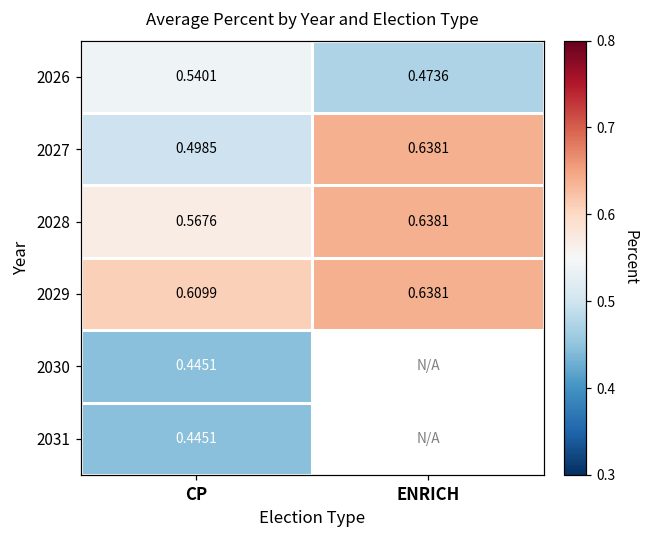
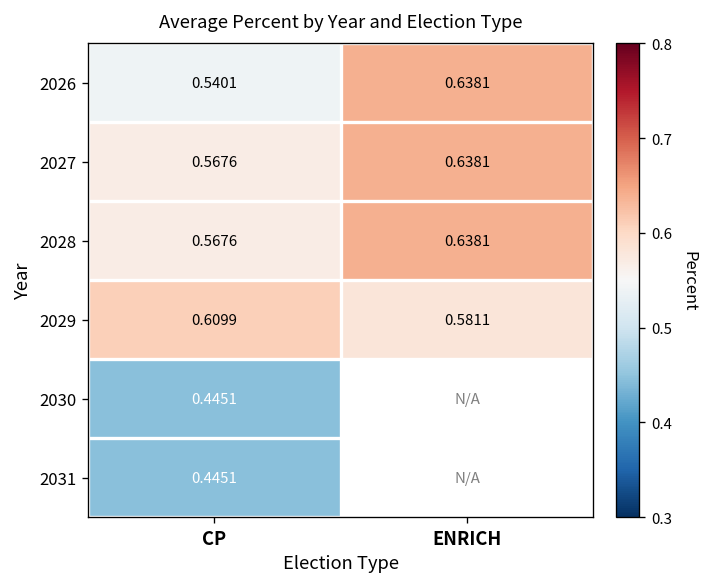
  {
    "2026": {
      "CP": 0.5401,
-     "ENRICH": 0.4736
+     "ENRICH": 0.6381
    },
    "2027": {
-     "CP": 0.4985,
+     "CP": 0.5676,
      "ENRICH": 0.6381
    },
    "2028": {
      "CP": 0.5676,
      "ENRICH": 0.6381
    },
    "2029": {
      "CP": 0.6099,
-     "ENRICH": 0.6381
+     "ENRICH": 0.5811
    },
    "2030": {
      "CP": 0.4451
    },
    "2031": {
      "CP": 0.4451
    }
  }
